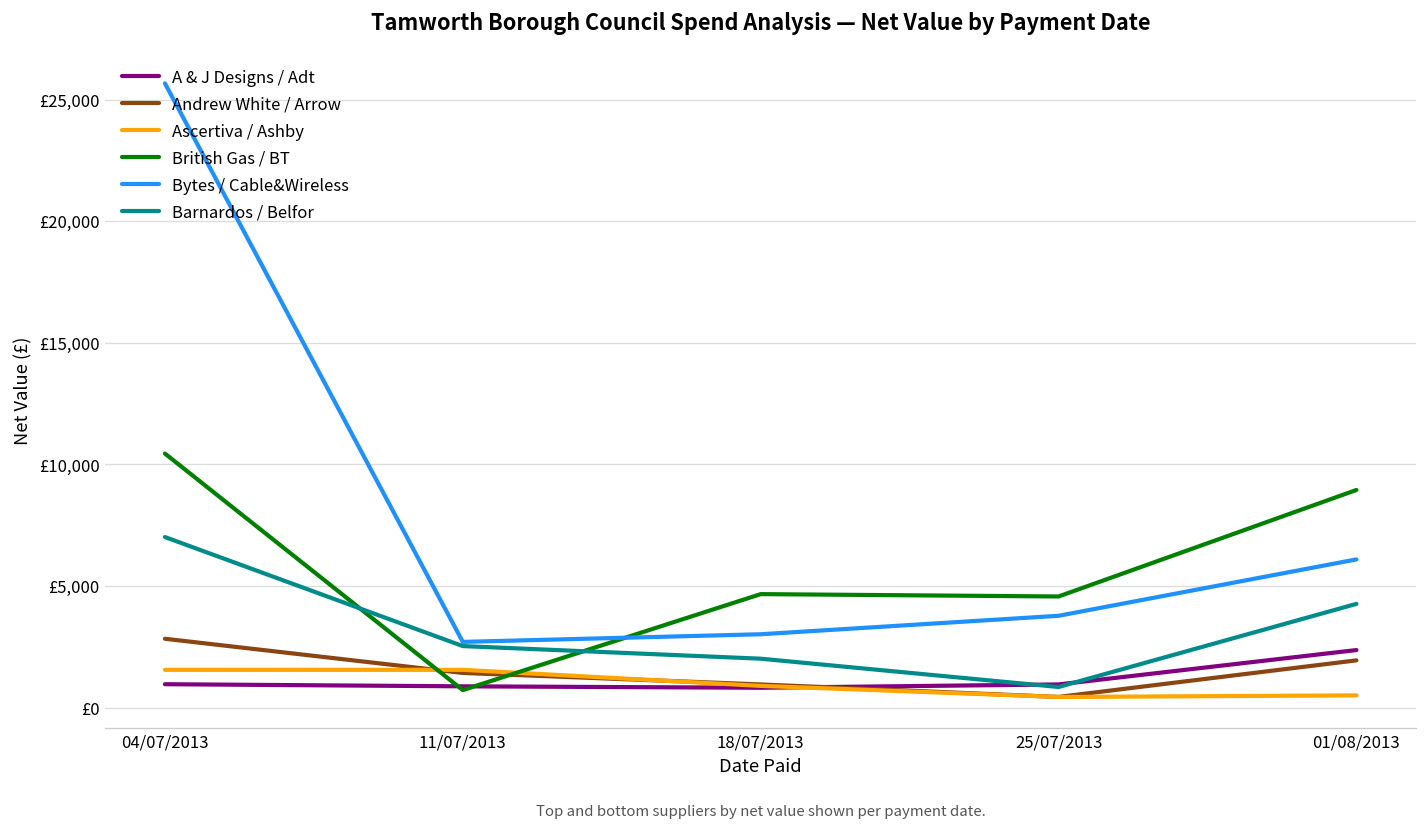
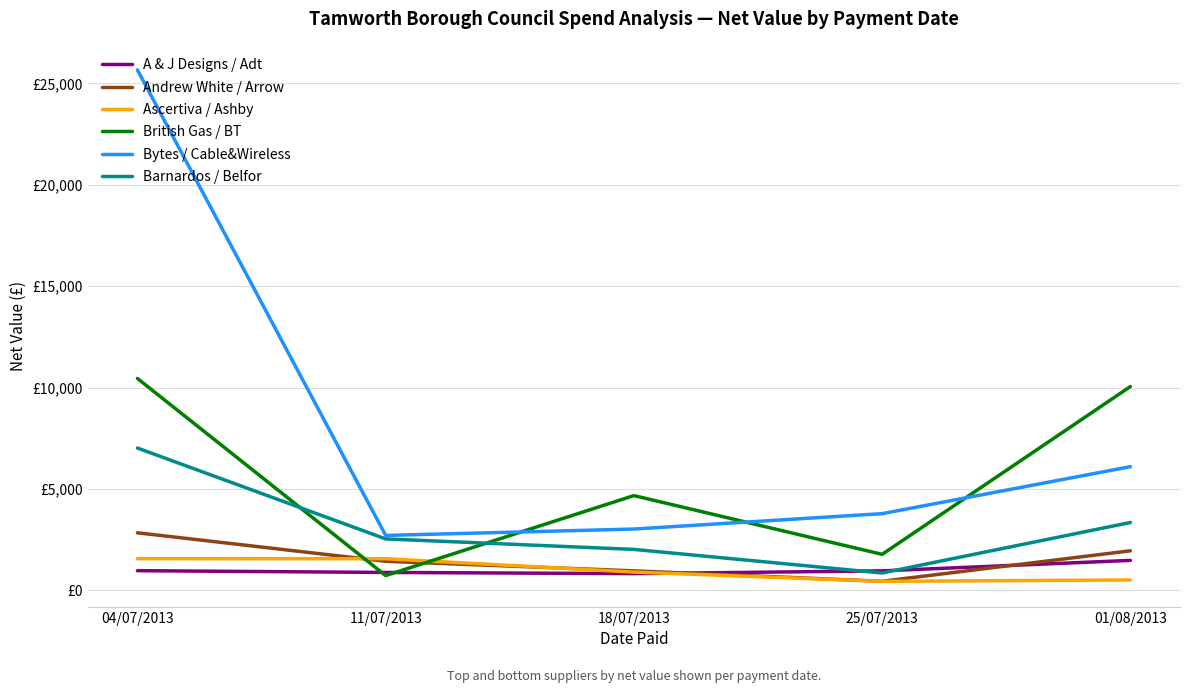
  {
    "A & J Designs / Adt": {
      "04/07/2013": "£1,000",
      "11/07/2013": "£900",
-     "01/08/2013": "£2,400"
+     "01/08/2013": "£1,500"
    },
    "Andrew White / Arrow": {
      "04/07/2013": "£2,800",
      "01/08/2013": "£2,000"
    },
    "Ascertiva / Ashby": {
      "04/07/2013": "£1,600",
      "01/08/2013": "£500"
    },
    "British Gas / BT": {
      "04/07/2013": "£10,500",
      "11/07/2013": "£700",
      "18/07/2013": "£4,700",
-     "25/07/2013": "£4,600",
-     "01/08/2013": "£9,000"
+     "25/07/2013": "£1,800",
+     "01/08/2013": "£10,100"
    },
    "Bytes / Cable&Wireless": {
      "04/07/2013": "£25,700",
      "11/07/2013": "£2,700",
      "18/07/2013": "£3,000",
      "25/07/2013": "£3,800",
      "01/08/2013": "£6,100"
    },
    "Barnardos / Belfor": {
      "04/07/2013": "£7,000",
      "11/07/2013": "£2,500",
      "18/07/2013": "£2,000",
-     "01/08/2013": "£4,300"
+     "01/08/2013": "£3,300"
    }
  }
